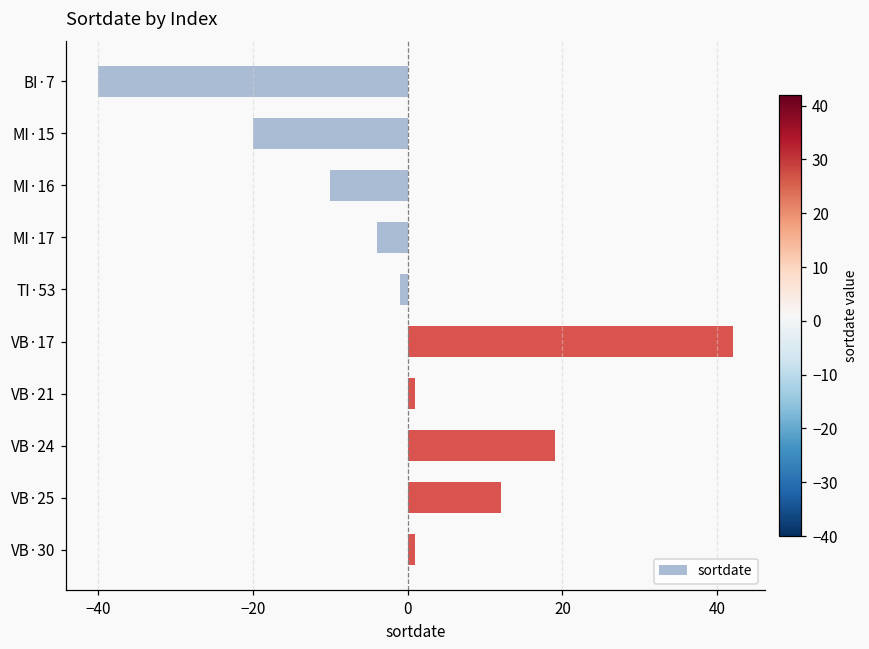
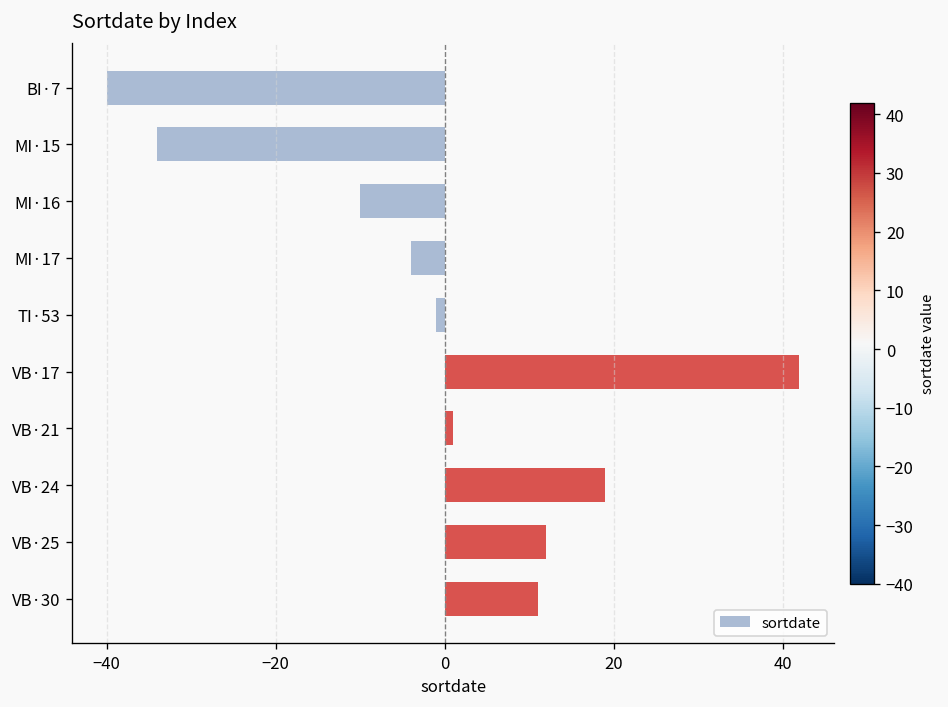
  {
    "BI·7": -40,
-   "MI·15": -20,
+   "MI·15": -34,
    "MI·16": -10,
    "MI·17": -4,
    "TI·53": -1,
    "VB·17": 42,
    "VB·21": 1,
    "VB·24": 19,
    "VB·25": 12,
-   "VB·30": 1
+   "VB·30": 11
  }
